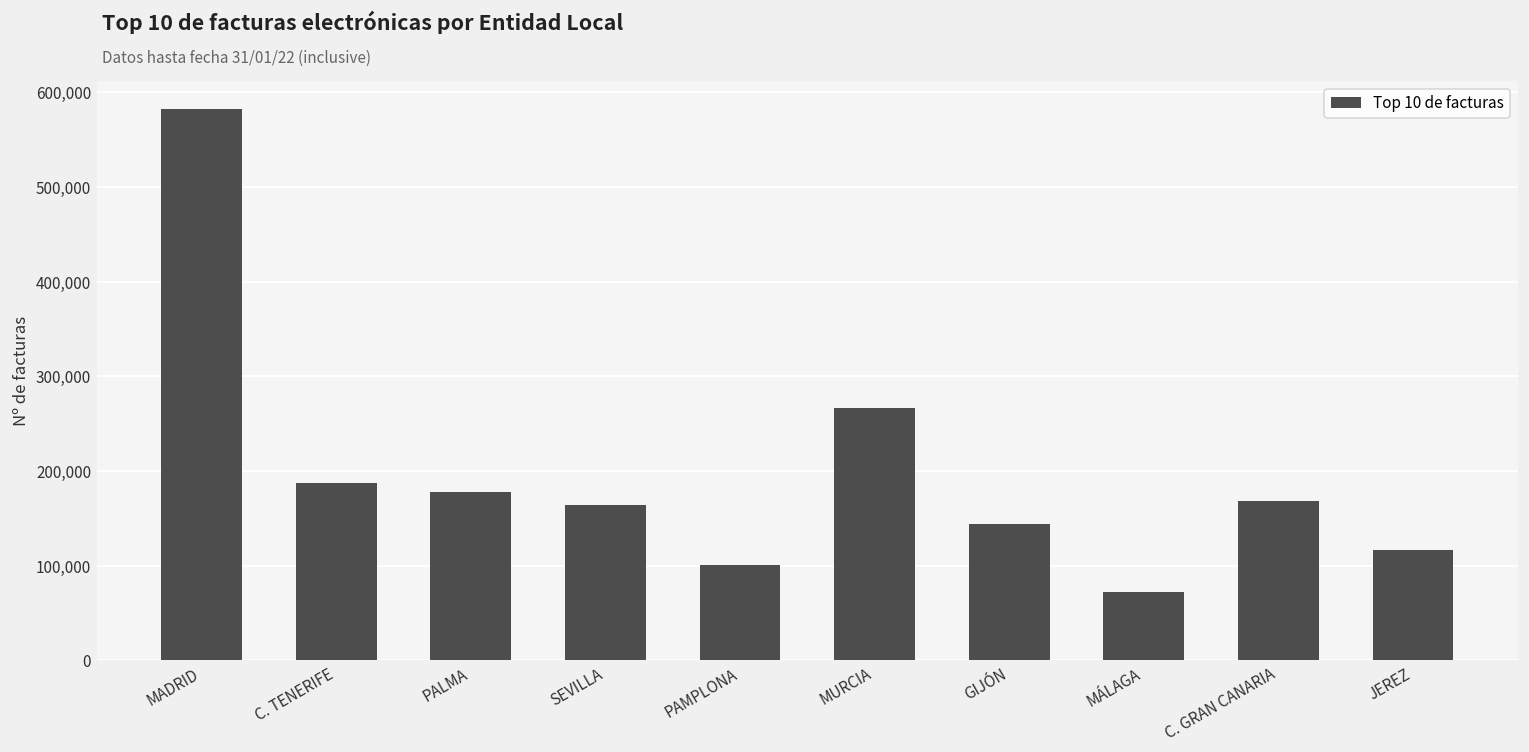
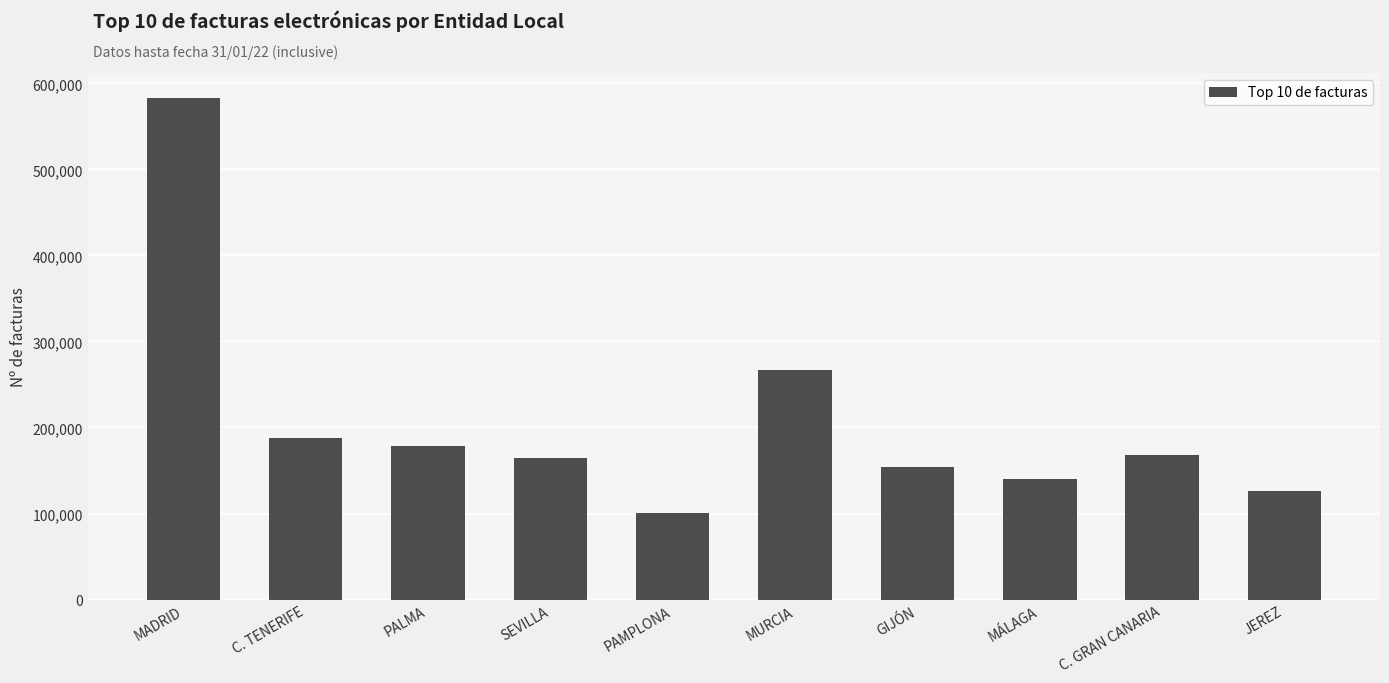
  {
    "MADRID": "580,000",
    "C. TENERIFE": "190,000",
    "PALMA": "180,000",
    "SEVILLA": "160,000",
    "PAMPLONA": "100,000",
    "MURCIA": "270,000",
-   "GIJÓN": "140,000",
-   "MÁLAGA": "70,000",
+   "GIJÓN": "150,000",
+   "MÁLAGA": "140,000",
    "C. GRAN CANARIA": "170,000",
-   "JEREZ": "120,000"
+   "JEREZ": "130,000"
  }
